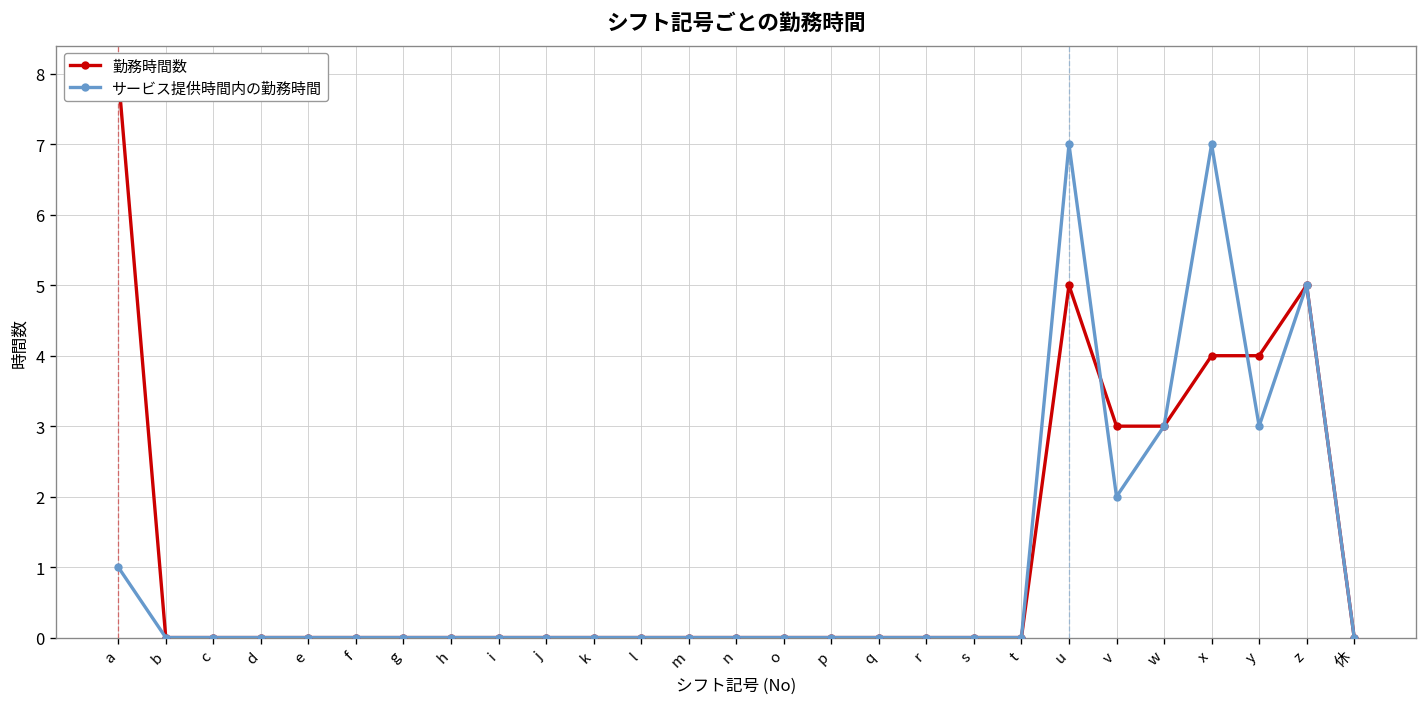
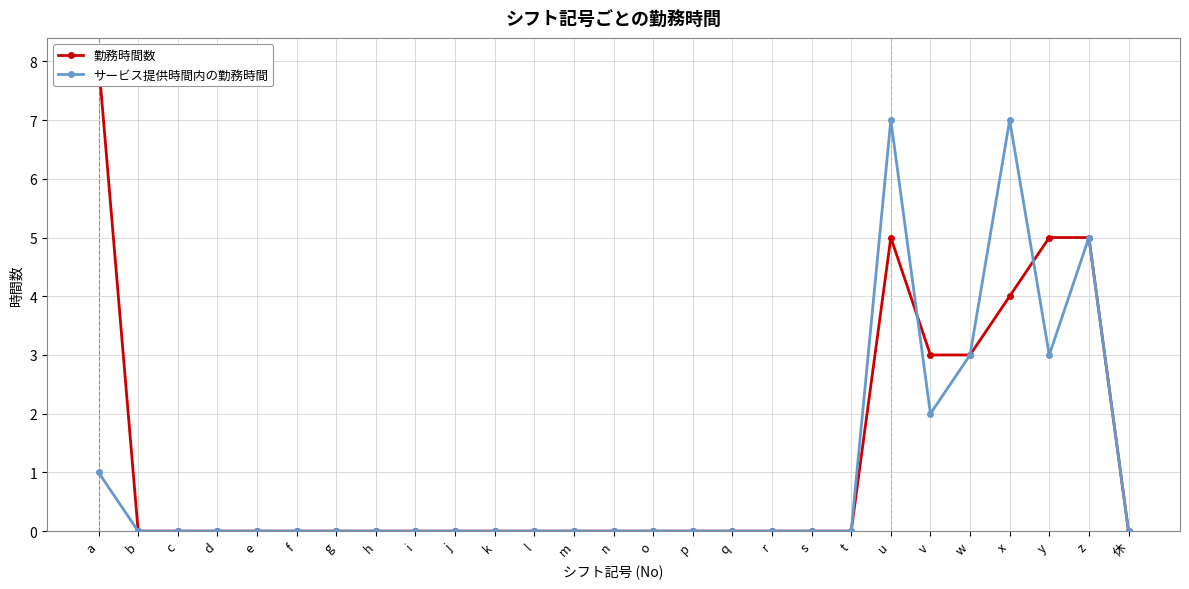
  {
    "勤務時間数": {
      "u": 5,
      "v": 3,
      "x": 4,
-     "y": 4
+     "y": 5
    },
    "サービス提供時間内の勤務時間": {
      "a": 1,
      "u": 7,
      "v": 2,
      "x": 7,
      "y": 3
    }
  }
